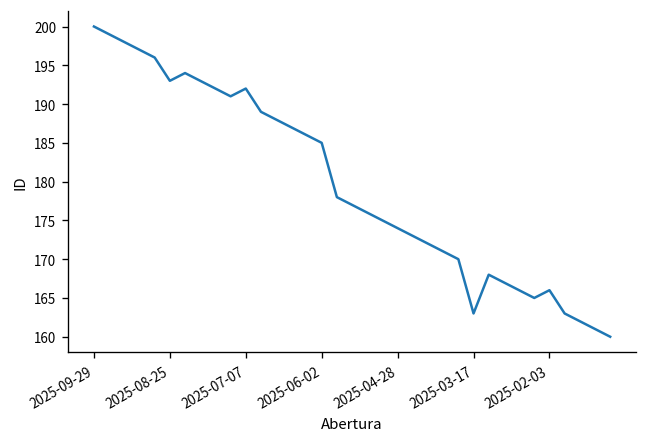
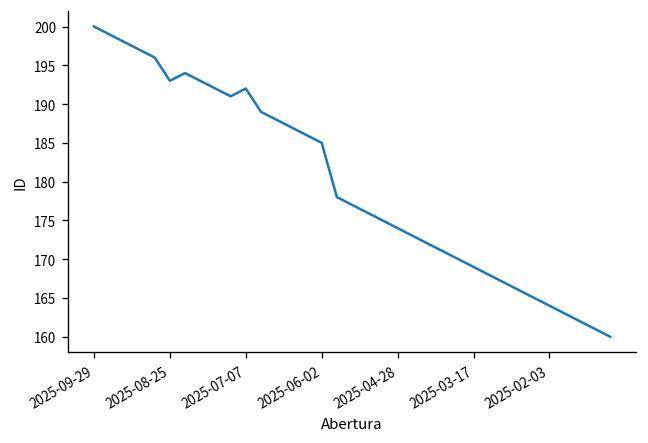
  {
    "2025-09-29": 200,
    "2025-08-25": 193,
    "2025-07-07": 192,
    "2025-06-02": 185,
    "2025-04-28": 174,
-   "2025-03-17": 163,
-   "2025-02-03": 166
+   "2025-03-17": 169,
+   "2025-02-03": 164
  }
